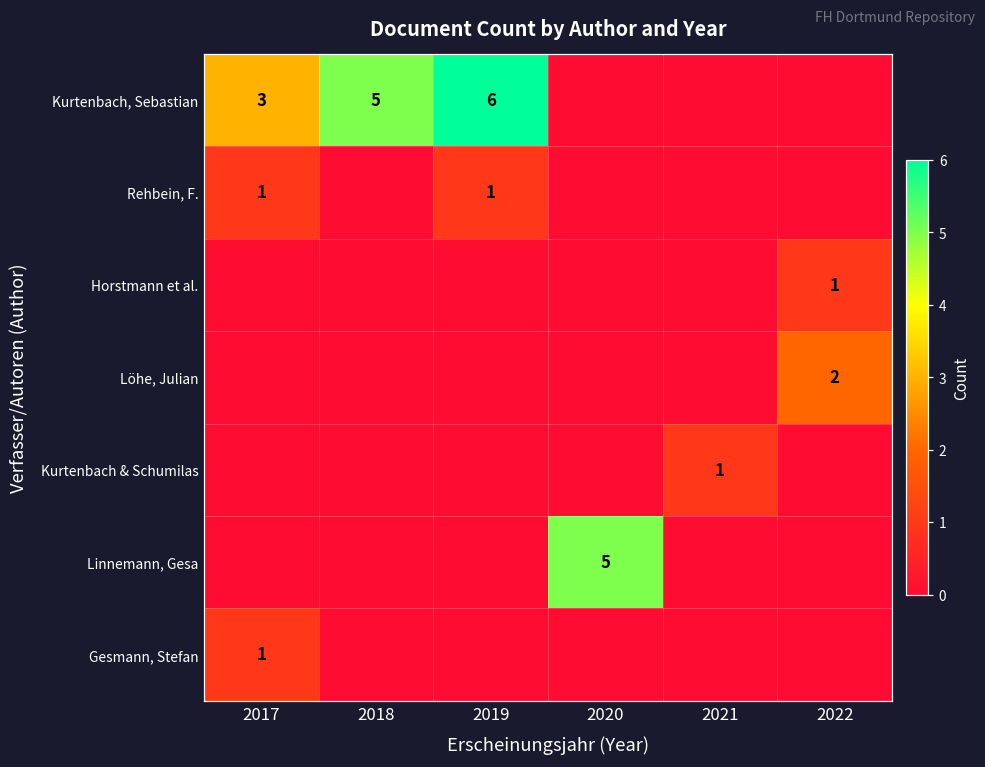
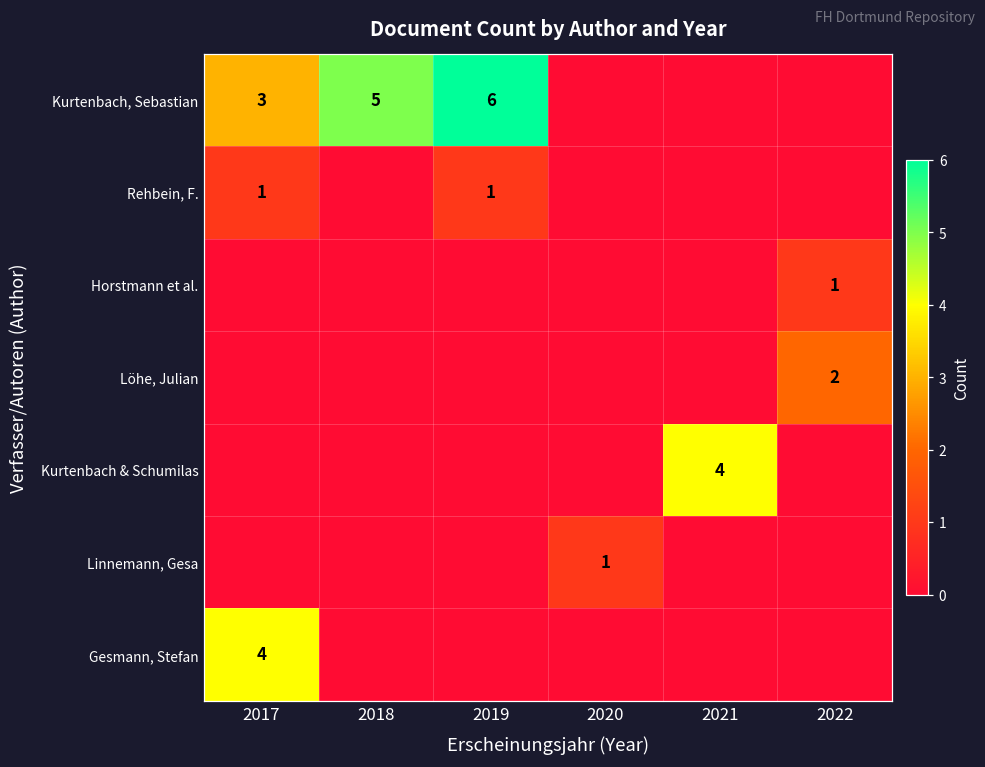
  {
    "Kurtenbach, Sebastian": {
      "2017": 3,
      "2018": 5,
      "2019": 6
    },
    "Rehbein, F.": {
      "2017": 1,
      "2019": 1
    },
    "Horstmann et al.": {
      "2022": 1
    },
    "Löhe, Julian": {
      "2022": 2
    },
    "Kurtenbach & Schumilas": {
-     "2021": 1
+     "2021": 4
    },
    "Linnemann, Gesa": {
-     "2020": 5
+     "2020": 1
    },
    "Gesmann, Stefan": {
-     "2017": 1
+     "2017": 4
    }
  }
